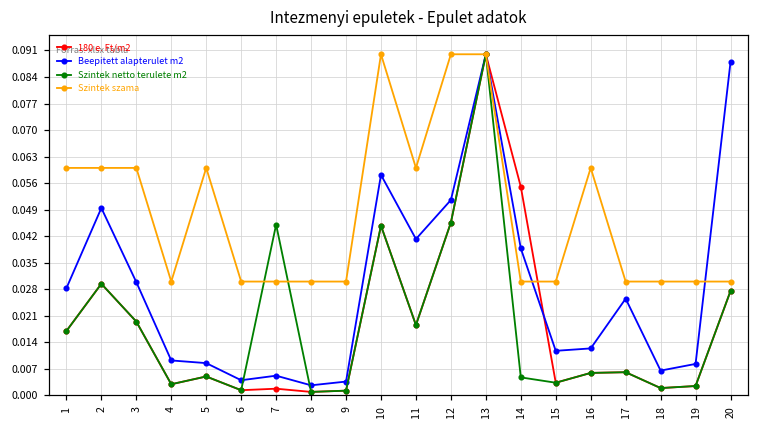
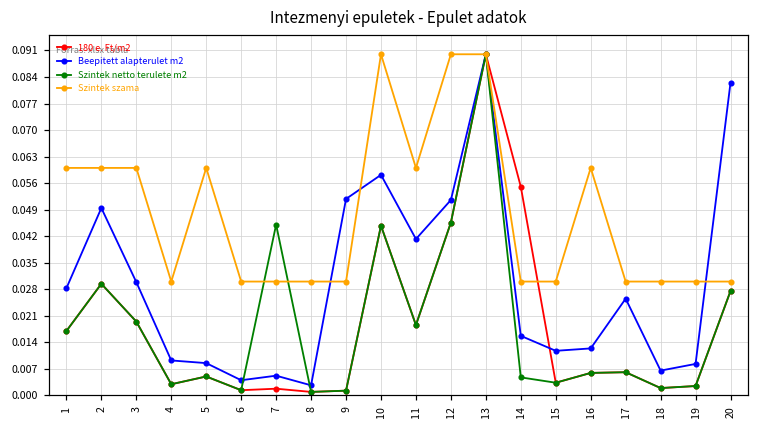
  {
    "180 e. Ft/m2": {
      "7": 0.002,
      "14": 0.055
    },
    "Beepitett alapterulet m2": {
      "1": 0.028,
      "2": 0.049,
      "3": 0.030,
      "4": 0.009,
      "5": 0.008,
      "6": 0.004,
      "7": 0.005,
      "8": 0.003,
-     "9": 0.004,
+     "9": 0.052,
      "10": 0.058,
      "11": 0.041,
      "12": 0.052,
-     "14": 0.039,
+     "14": 0.016,
      "15": 0.012,
      "16": 0.012,
      "17": 0.025,
      "18": 0.006,
      "19": 0.008,
-     "20": 0.088
+     "20": 0.083
    },
    "Szintek netto terulete m2": {
      "7": 0.045,
      "14": 0.005
    },
    "Szintek szama": {
      "1": 0.060,
      "2": 0.060,
      "3": 0.060,
      "4": 0.030,
      "5": 0.060,
      "6": 0.030,
      "7": 0.030,
      "8": 0.030,
      "9": 0.030,
      "10": 0.090,
      "11": 0.060,
      "12": 0.090,
      "14": 0.030,
      "15": 0.030,
      "16": 0.060,
      "17": 0.030,
      "18": 0.030,
      "19": 0.030,
      "20": 0.030
    }
  }
